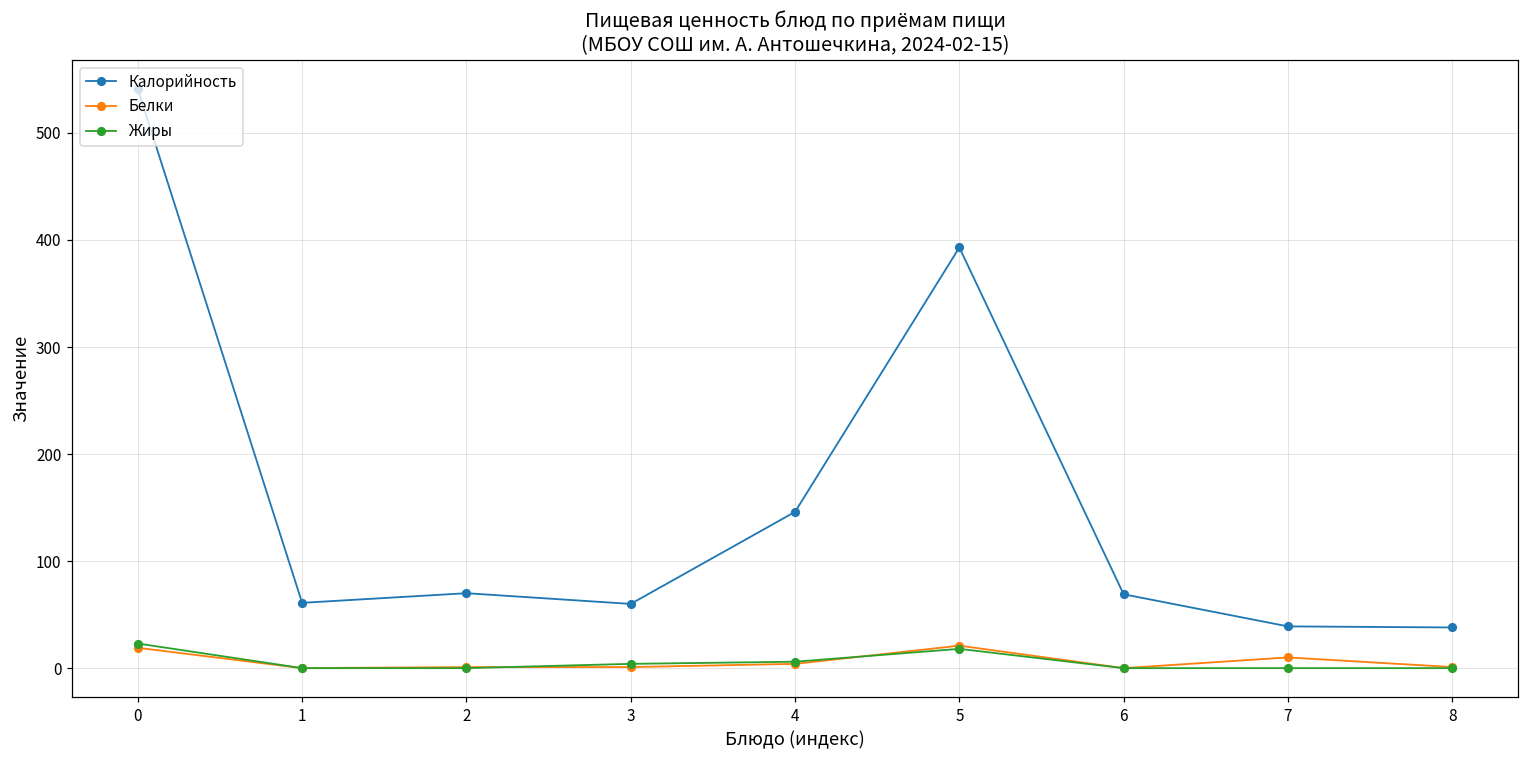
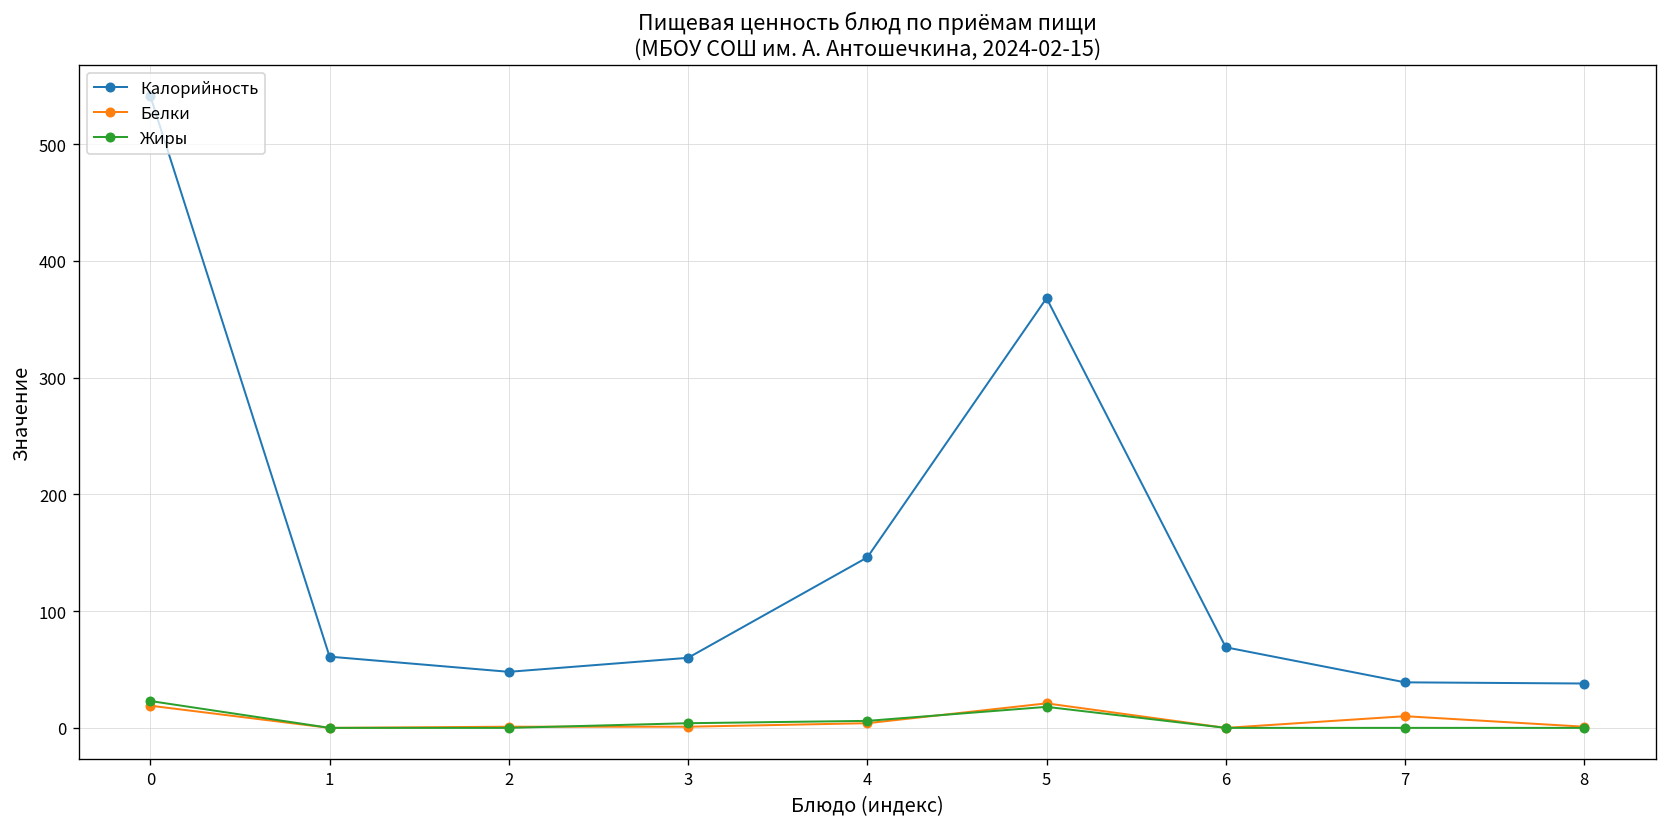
  {
    "Калорийность": {
      "1": 60,
-     "2": 70,
+     "2": 50,
      "3": 60,
      "4": 150,
-     "5": 390,
+     "5": 370,
      "6": 70,
      "7": 40,
      "8": 40
    },
    "Белки": {
      "0": 20,
      "3": 0,
      "5": 20,
      "7": 10
    },
    "Жиры": {
      "0": 20,
      "3": 0,
      "5": 20,
      "7": 0
    }
  }
